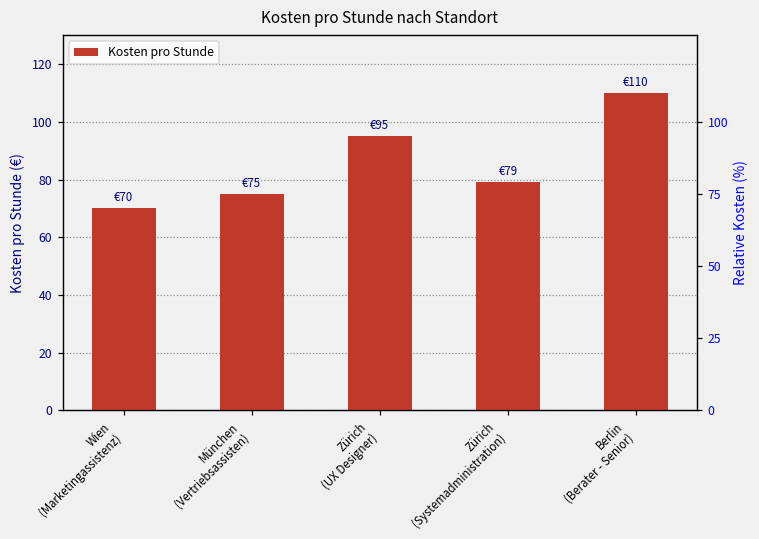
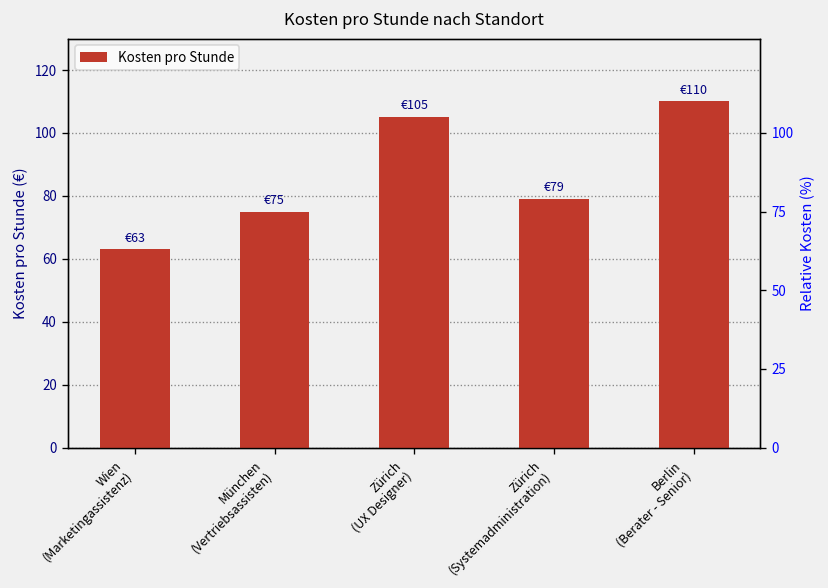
  {
-   "Wien (Marketingassistenz)": "€70",
+   "Wien (Marketingassistenz)": "€63",
    "München (Vertriebsassisten)": "€75",
-   "Zürich (UX Designer)": "€95",
+   "Zürich (UX Designer)": "€105",
    "Zürich (Systemadministration)": "€79",
    "Berlin (Berater - Senior)": "€110"
  }
